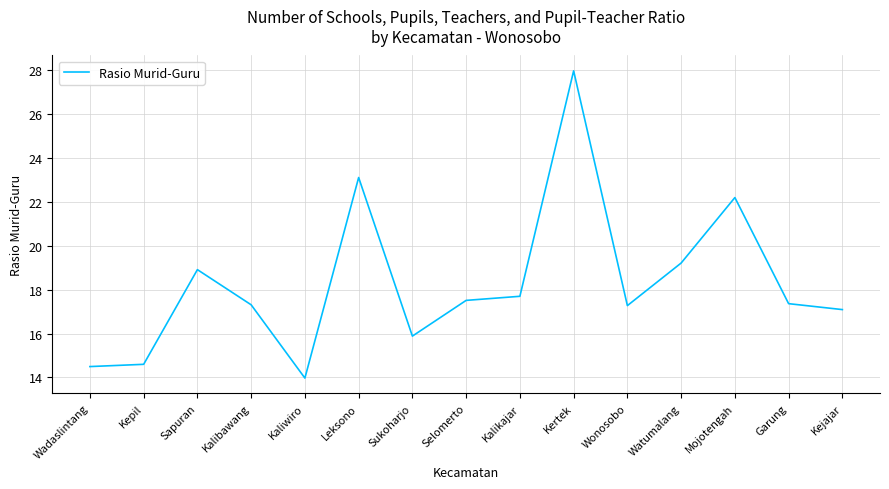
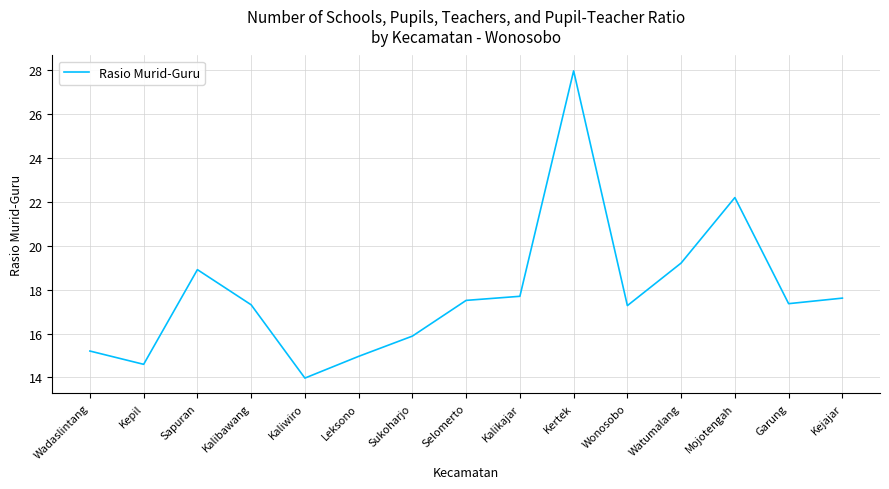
  {
-   "Wadaslintang": 14.5,
+   "Wadaslintang": 15.2,
    "Kepil": 14.6,
    "Sapuran": 18.9,
    "Kalibawang": 17.3,
    "Kaliwiro": 14.0,
-   "Leksono": 23.1,
+   "Leksono": 15.0,
    "Sukoharjo": 15.9,
    "Selomerto": 17.5,
    "Kalikajar": 17.7,
    "Kertek": 28.0,
    "Wonosobo": 17.3,
    "Watumalang": 19.2,
    "Mojotengah": 22.2,
    "Garung": 17.4,
-   "Kejajar": 17.1
+   "Kejajar": 17.6
  }
